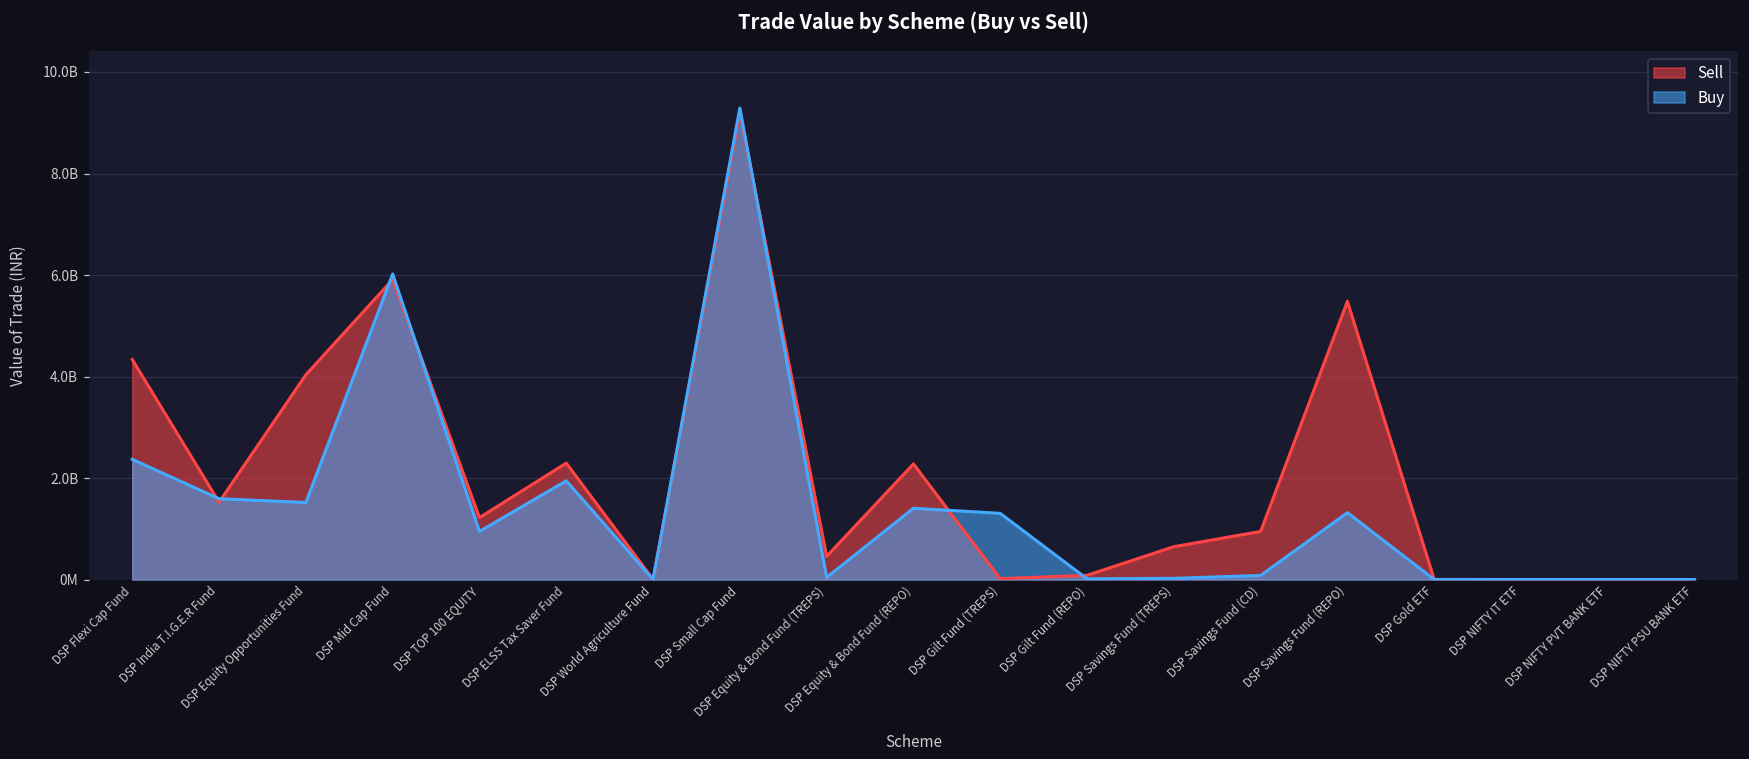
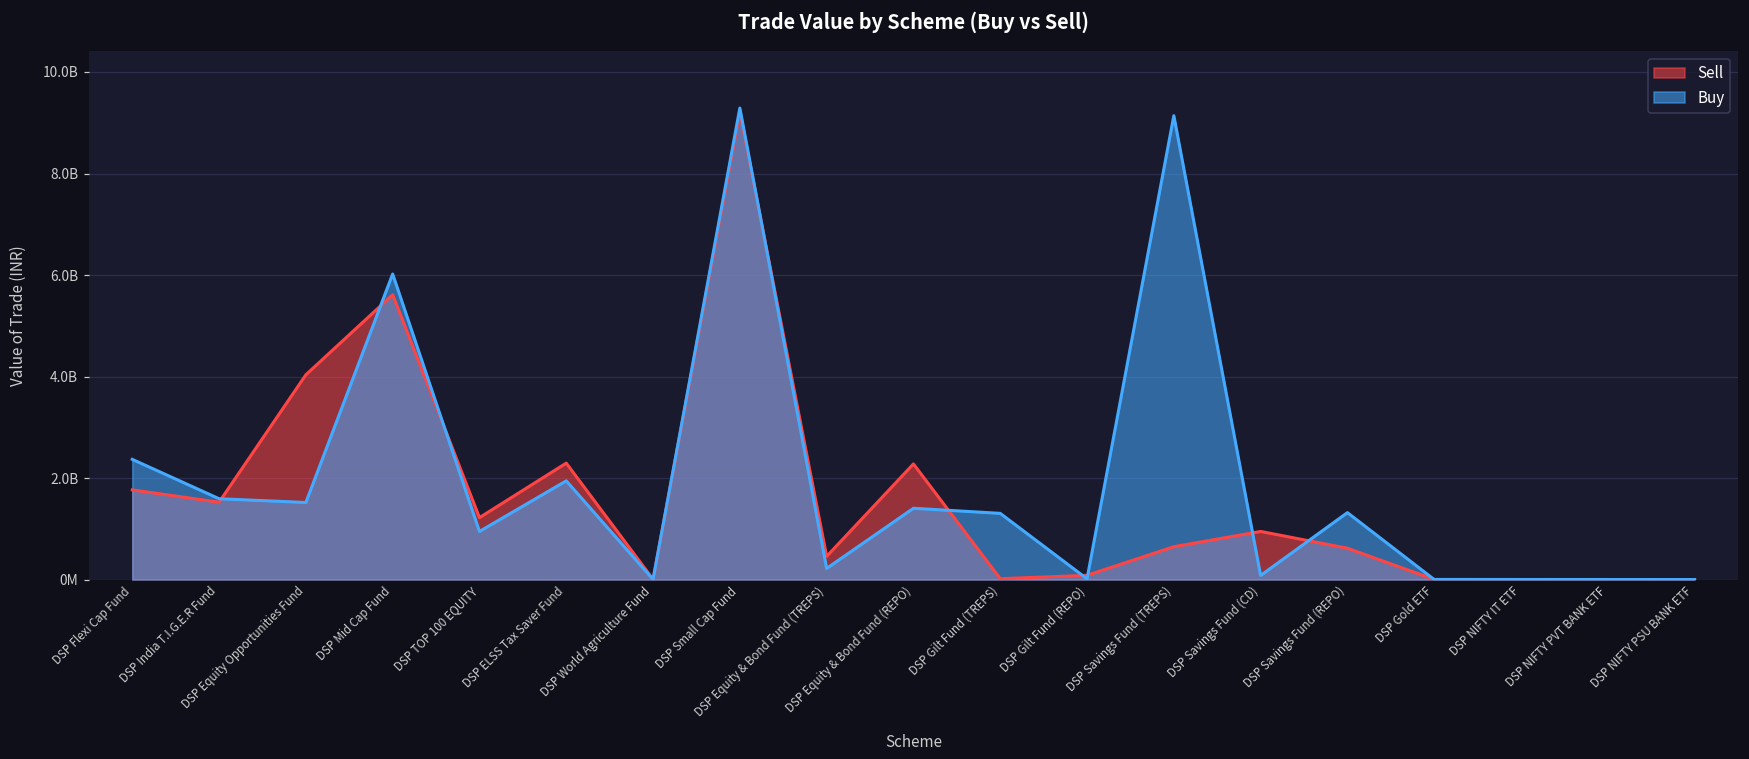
  {
    "Sell": {
-     "DSP Flexi Cap Fund": 4300000000,
+     "DSP Flexi Cap Fund": 1800000000,
      "DSP India T.I.G.E.R Fund": 1500000000,
      "DSP Equity Opportunities Fund": 4000000000,
-     "DSP Mid Cap Fund": 5900000000,
+     "DSP Mid Cap Fund": 5600000000,
      "DSP TOP 100 EQUITY": 1200000000,
      "DSP ELSS Tax Saver Fund": 2300000000,
      "DSP Small Cap Fund": 9200000000,
      "DSP Equity & Bond Fund (TREPS)": 500000000,
      "DSP Equity & Bond Fund (REPO)": 2300000000,
      "DSP Gilt Fund (TREPS)": 0,
      "DSP Gilt Fund (REPO)": 100000000,
      "DSP Savings Fund (TREPS)": 600000000,
      "DSP Savings Fund (CD)": 900000000,
-     "DSP Savings Fund (REPO)": 5500000000
+     "DSP Savings Fund (REPO)": 600000000
    },
    "Buy": {
      "DSP Flexi Cap Fund": 2400000000,
      "DSP India T.I.G.E.R Fund": 1600000000,
      "DSP Equity Opportunities Fund": 1500000000,
      "DSP Mid Cap Fund": 6000000000,
      "DSP TOP 100 EQUITY": 900000000,
      "DSP ELSS Tax Saver Fund": 1900000000,
      "DSP Small Cap Fund": 9300000000,
-     "DSP Equity & Bond Fund (TREPS)": 0,
+     "DSP Equity & Bond Fund (TREPS)": 200000000,
      "DSP Equity & Bond Fund (REPO)": 1400000000,
      "DSP Gilt Fund (TREPS)": 1300000000,
      "DSP Gilt Fund (REPO)": 0,
-     "DSP Savings Fund (TREPS)": 0,
+     "DSP Savings Fund (TREPS)": 9100000000,
      "DSP Savings Fund (CD)": 100000000,
      "DSP Savings Fund (REPO)": 1300000000
    }
  }
